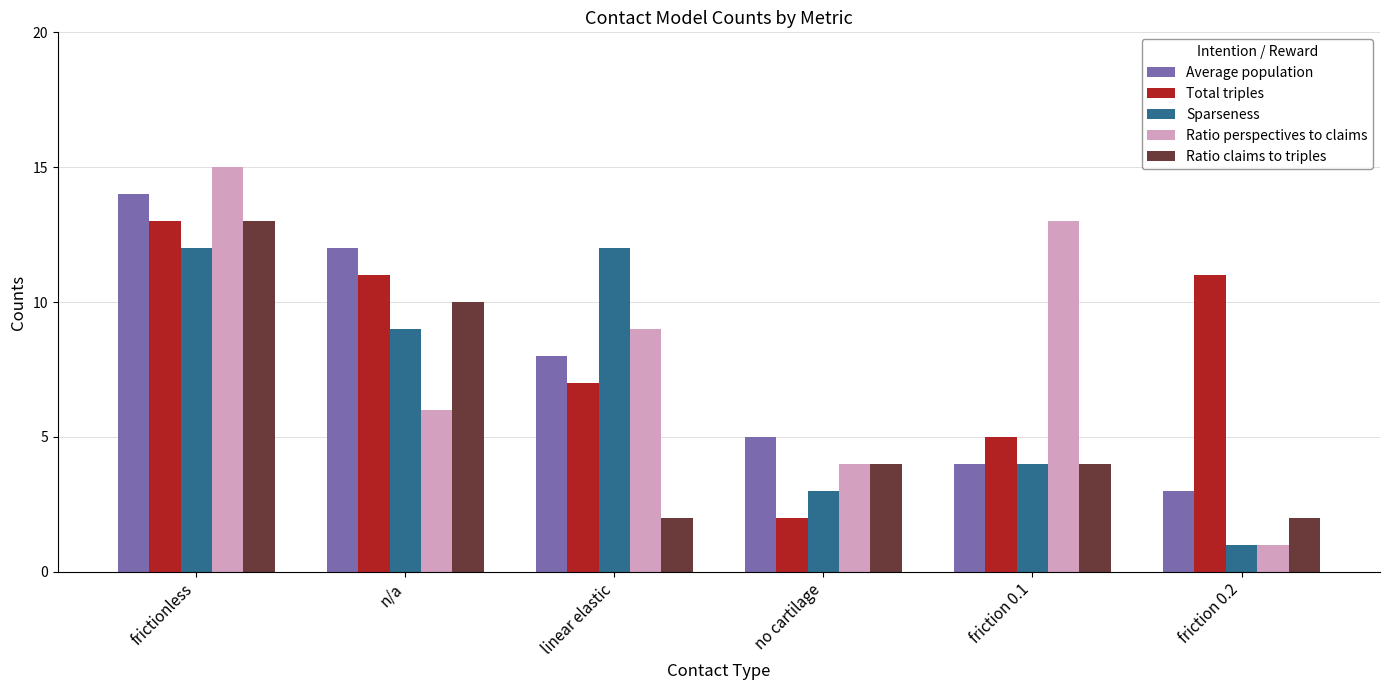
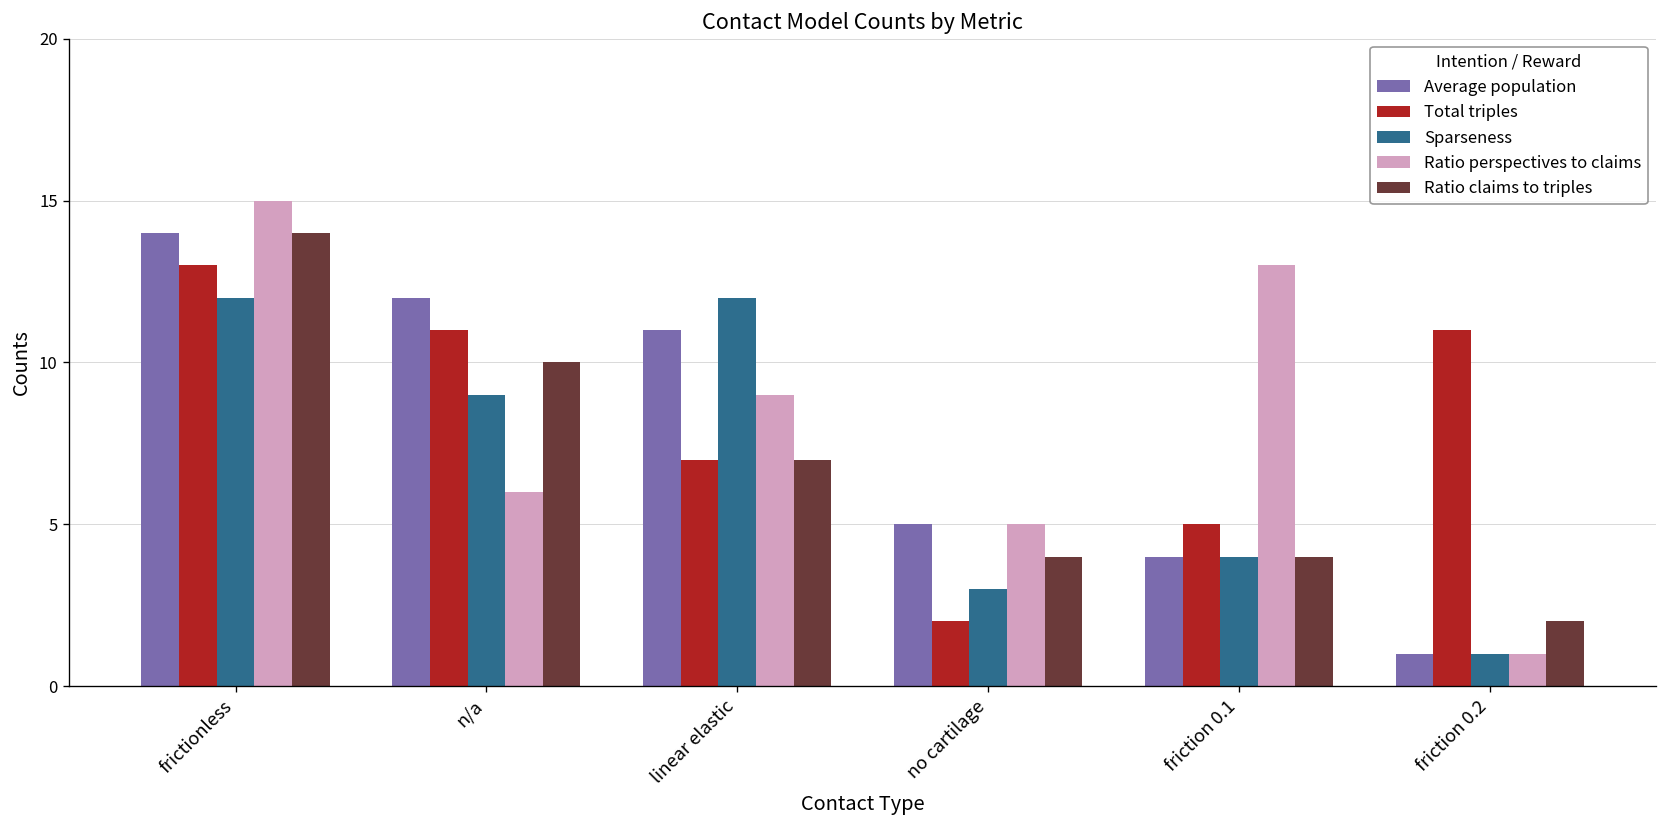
  {
    "Average population": {
      "frictionless": 14,
      "n/a": 12,
-     "linear elastic": 8,
+     "linear elastic": 11,
      "no cartilage": 5,
      "friction 0.1": 4,
-     "friction 0.2": 3
+     "friction 0.2": 1
    },
    "Total triples": {
      "frictionless": 13,
      "n/a": 11,
      "linear elastic": 7,
      "no cartilage": 2,
      "friction 0.1": 5,
      "friction 0.2": 11
    },
    "Sparseness": {
      "frictionless": 12,
      "n/a": 9,
      "linear elastic": 12,
      "no cartilage": 3,
      "friction 0.1": 4,
      "friction 0.2": 1
    },
    "Ratio perspectives to claims": {
      "frictionless": 15,
      "n/a": 6,
      "linear elastic": 9,
-     "no cartilage": 4,
+     "no cartilage": 5,
      "friction 0.1": 13,
      "friction 0.2": 1
    },
    "Ratio claims to triples": {
-     "frictionless": 13,
+     "frictionless": 14,
      "n/a": 10,
-     "linear elastic": 2,
+     "linear elastic": 7,
      "no cartilage": 4,
      "friction 0.1": 4,
      "friction 0.2": 2
    }
  }
